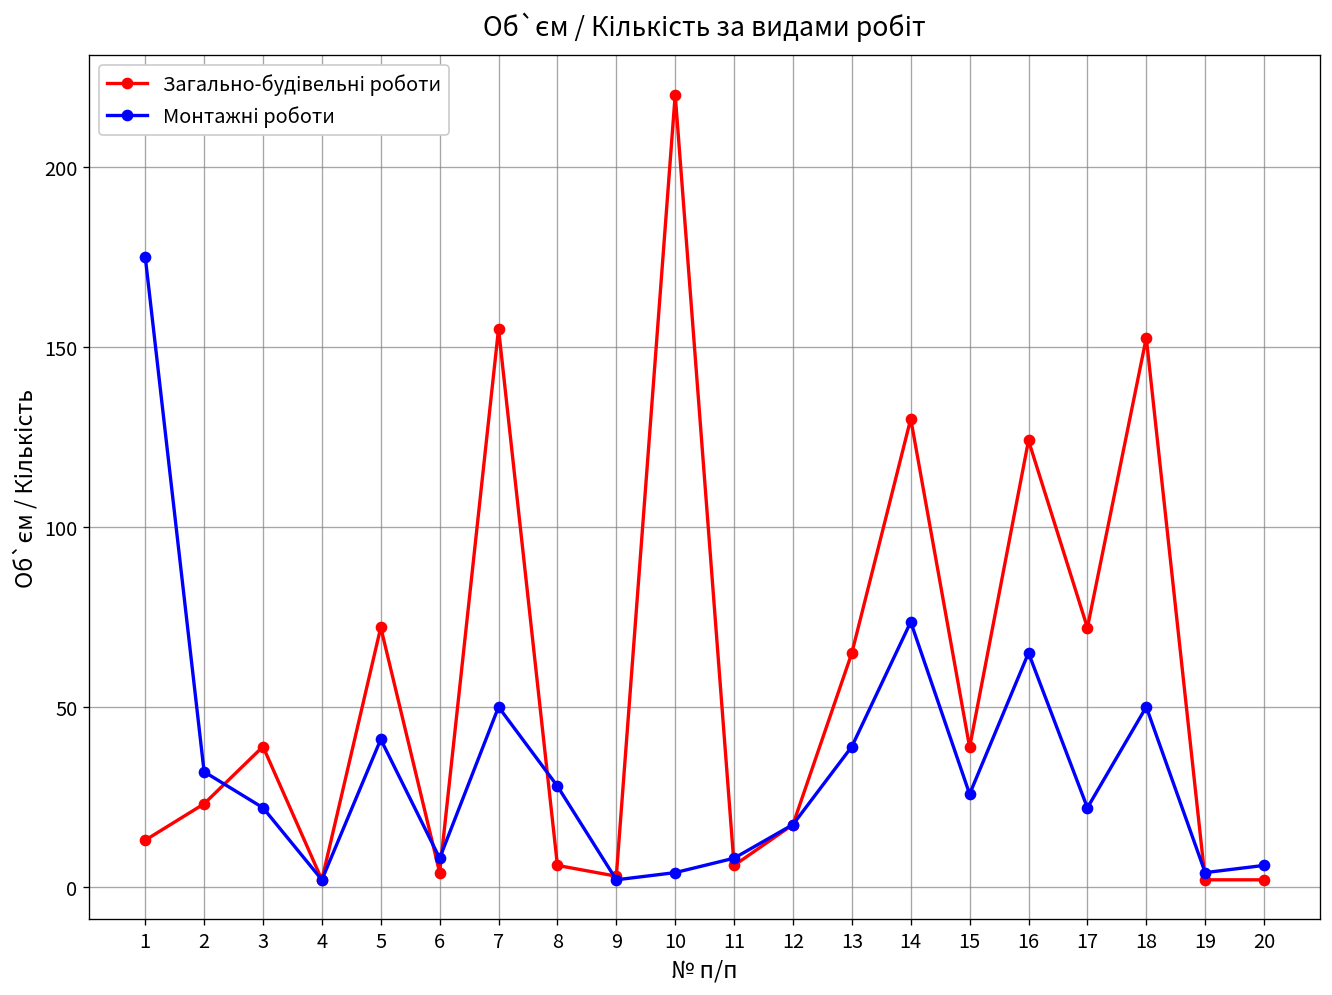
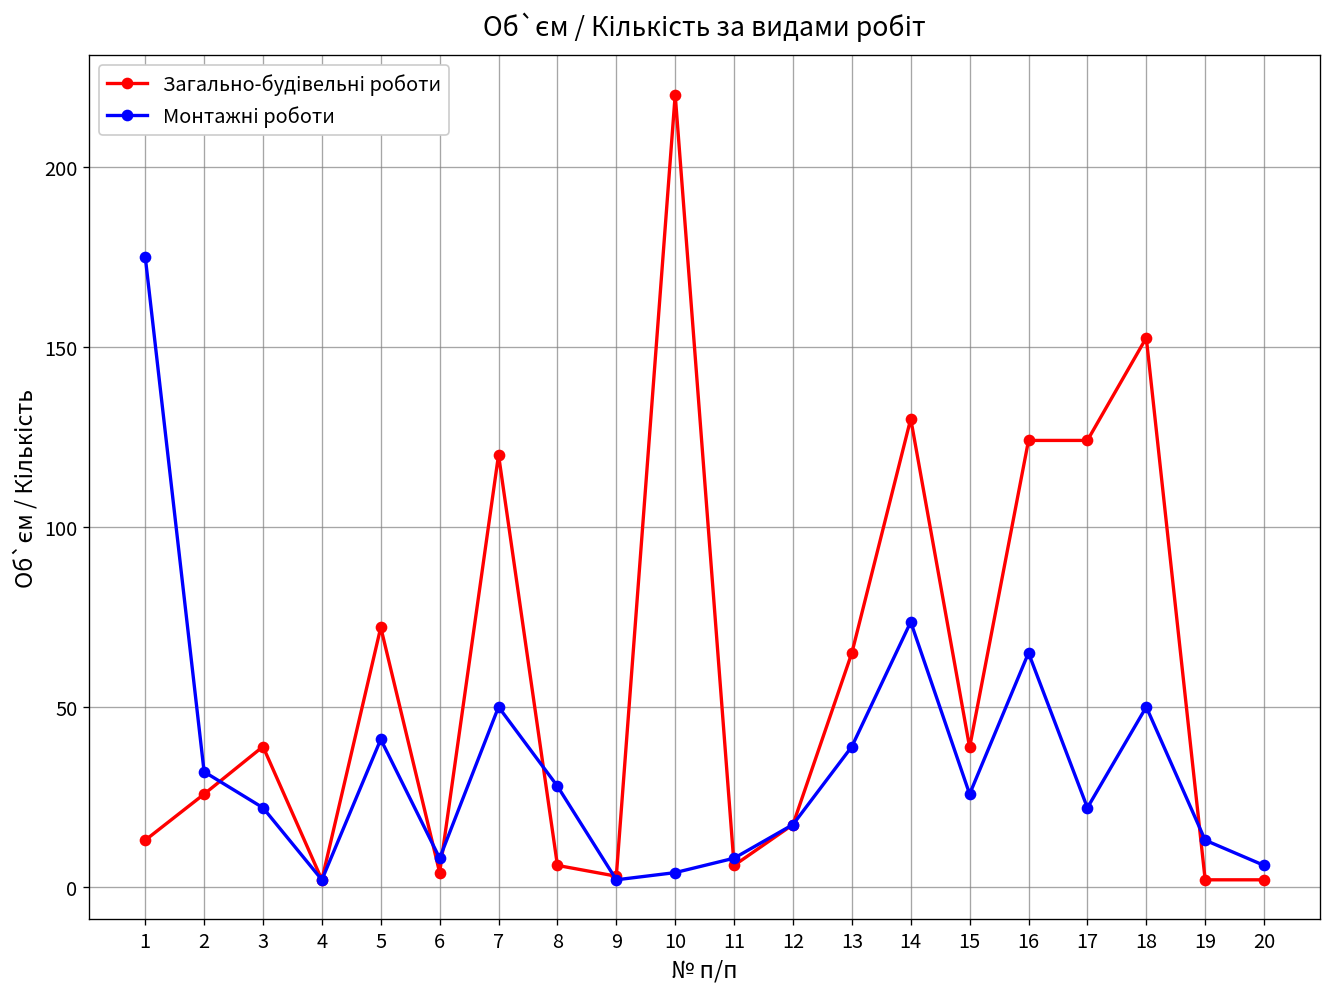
  {
    "Загально-будівельні роботи": {
      "1": 13,
-     "2": 23,
+     "2": 26,
      "3": 39,
      "5": 72,
      "6": 4,
-     "7": 155,
+     "7": 120,
      "8": 6,
      "9": 3,
      "10": 220,
      "11": 6,
      "13": 65,
      "14": 130,
      "15": 39,
      "16": 124,
-     "17": 72,
+     "17": 124,
      "18": 153,
      "19": 2,
      "20": 2
    },
    "Монтажні роботи": {
      "1": 175,
      "2": 32,
      "3": 22,
      "5": 41,
      "6": 8,
      "7": 50,
      "8": 28,
      "9": 2,
      "10": 4,
      "11": 8,
      "13": 39,
      "14": 74,
      "15": 26,
      "16": 65,
      "17": 22,
      "18": 50,
-     "19": 4,
+     "19": 13,
      "20": 6
    }
  }
